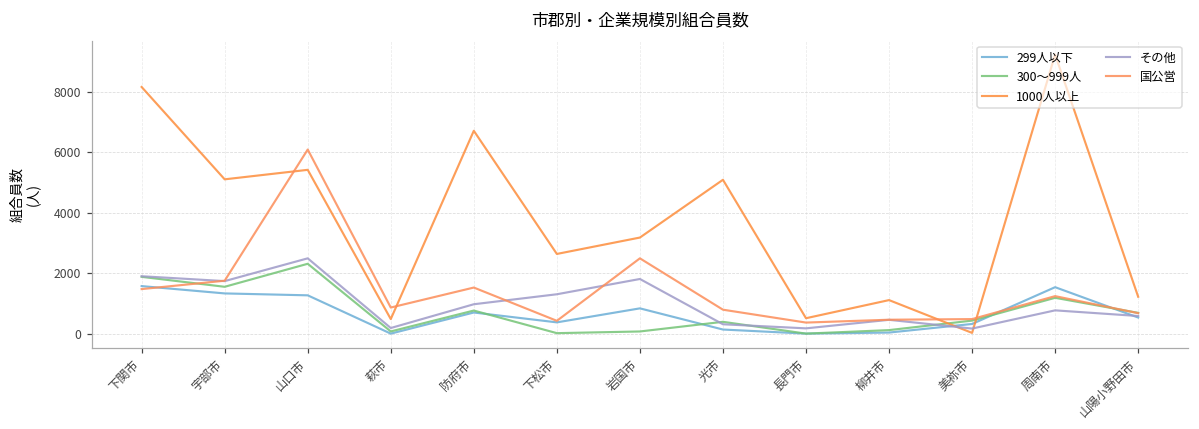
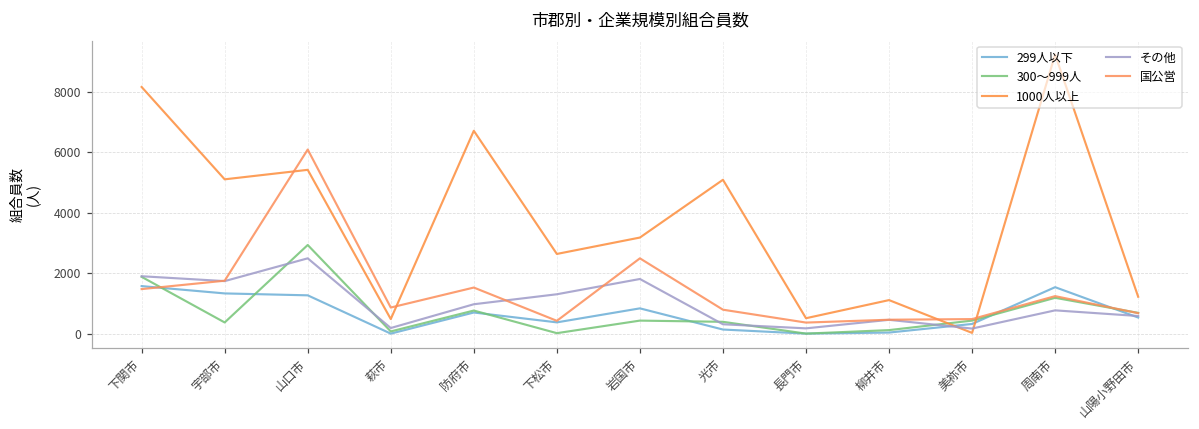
  {
    "300～999人": {
-     "宇部市": 1500,
-     "山口市": 2300,
+     "宇部市": 400,
+     "山口市": 2900,
      "下松市": 0,
-     "岩国市": 100
+     "岩国市": 400
    }
  }
